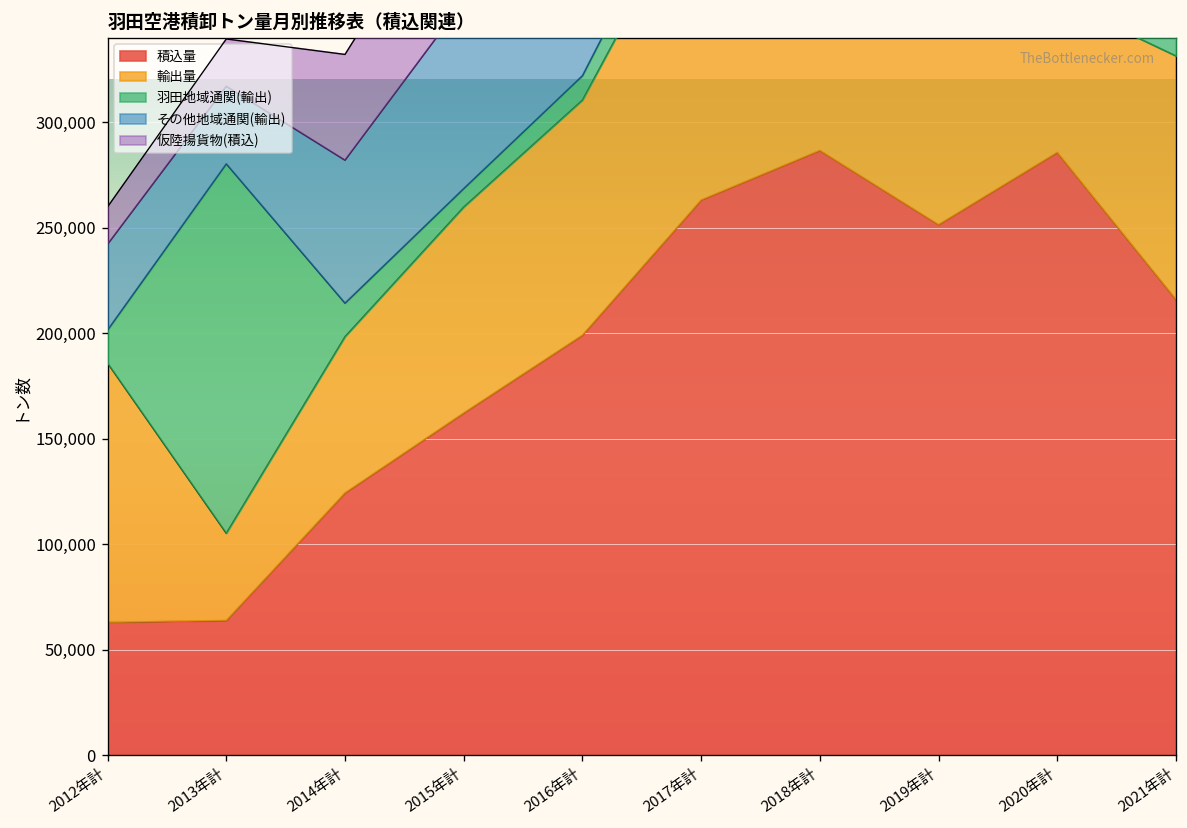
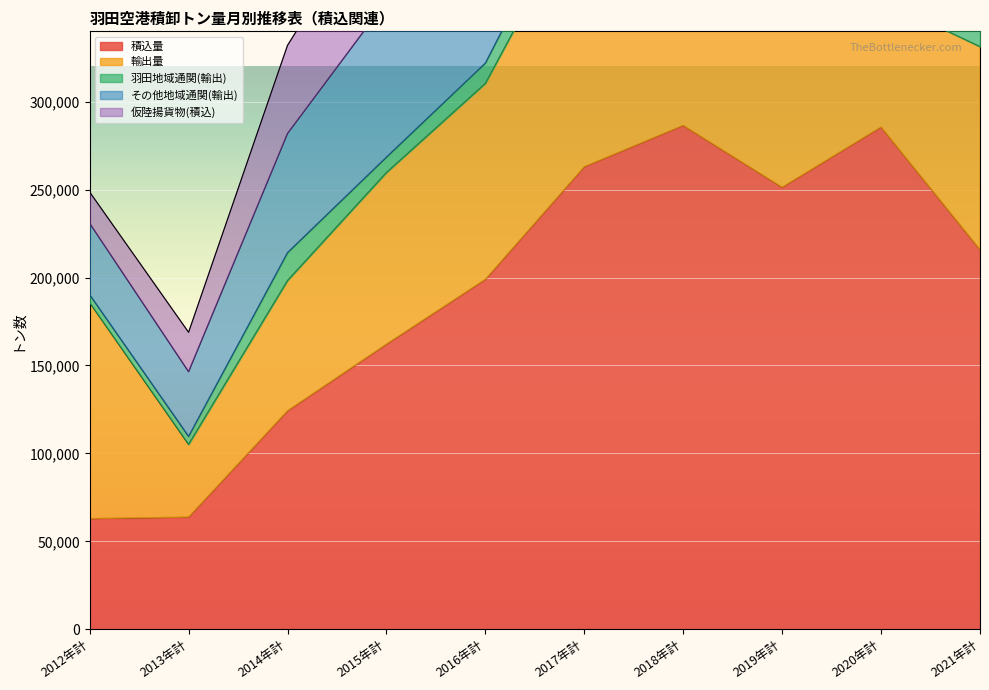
  {
    "積込量": {
      "2012年計": "63,000",
      "2013年計": "64,000",
      "2014年計": "124,000",
      "2015年計": "162,000",
      "2016年計": "199,000",
      "2017年計": "263,000",
      "2018年計": "287,000",
      "2019年計": "251,000",
      "2020年計": "286,000",
      "2021年計": "216,000"
    },
    "輸出量": {
      "2012年計": "123,000",
      "2013年計": "41,000",
      "2014年計": "74,000",
      "2015年計": "98,000",
      "2016年計": "111,000",
      "2021年計": "115,000"
    },
    "羽田地域通関(輸出)": {
-     "2012年計": "16,000",
-     "2013年計": "175,000",
+     "2012年計": "5,000",
+     "2013年計": "5,000",
      "2014年計": "16,000",
      "2015年計": "9,000",
      "2016年計": "12,000"
    },
    "その他地域通関(輸出)": {
      "2012年計": "41,000",
      "2014年計": "68,000"
    },
    "仮陸揚貨物(積込)": {
      "2012年計": "18,000",
      "2013年計": "22,000",
      "2014年計": "50,000"
    }
  }
